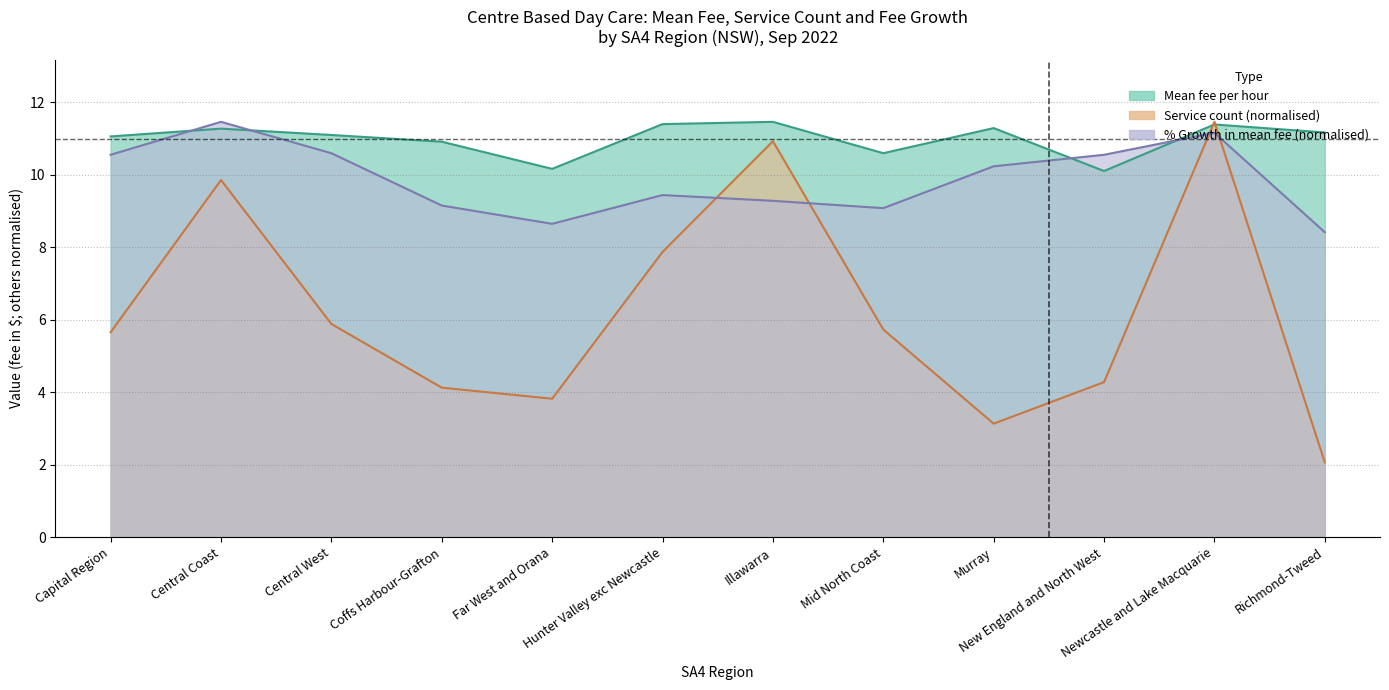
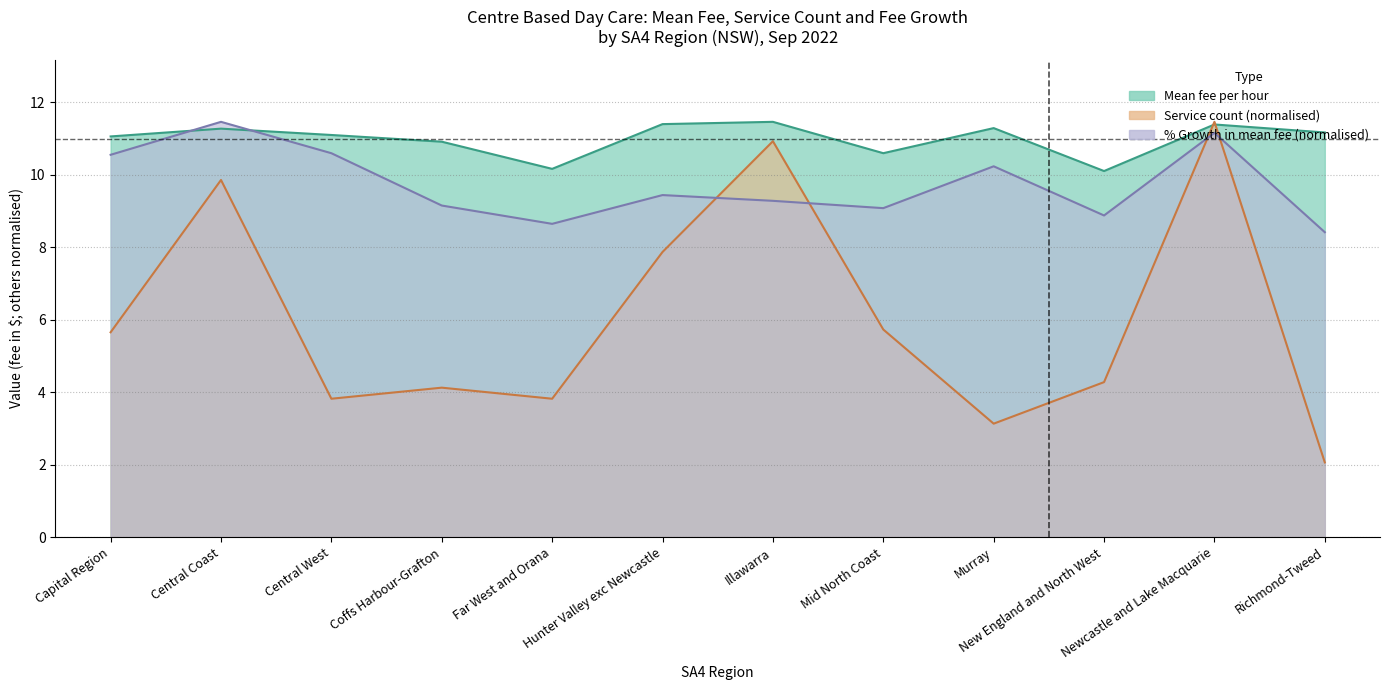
  {
    "Mean fee per hour": {
      "Capital Region": 11.1,
      "Central Coast": 11.3,
      "Central West": 11.1,
      "Coffs Harbour-Grafton": 10.9,
      "Far West and Orana": 10.2,
      "Hunter Valley exc Newcastle": 11.4,
      "Illawarra": 11.5,
      "Mid North Coast": 10.6,
      "Murray": 11.3,
      "New England and North West": 10.1,
      "Newcastle and Lake Macquarie": 11.4,
      "Richmond-Tweed": 11.2
    },
    "Service count (normalised)": {
      "Capital Region": 5.7,
      "Central Coast": 9.9,
-     "Central West": 5.9,
+     "Central West": 3.8,
      "Coffs Harbour-Grafton": 4.1,
      "Far West and Orana": 3.8,
      "Hunter Valley exc Newcastle": 7.9,
      "Illawarra": 10.9,
      "Mid North Coast": 5.7,
      "Murray": 3.1,
      "New England and North West": 4.3,
      "Newcastle and Lake Macquarie": 11.5,
      "Richmond-Tweed": 2.1
    },
    "% Growth in mean fee (normalised)": {
      "Capital Region": 10.6,
      "Central Coast": 11.5,
      "Central West": 10.6,
      "Coffs Harbour-Grafton": 9.2,
      "Far West and Orana": 8.6,
      "Hunter Valley exc Newcastle": 9.4,
      "Illawarra": 9.3,
      "Mid North Coast": 9.1,
      "Murray": 10.2,
-     "New England and North West": 10.6,
+     "New England and North West": 8.9,
      "Newcastle and Lake Macquarie": 11.2,
      "Richmond-Tweed": 8.4
    }
  }
